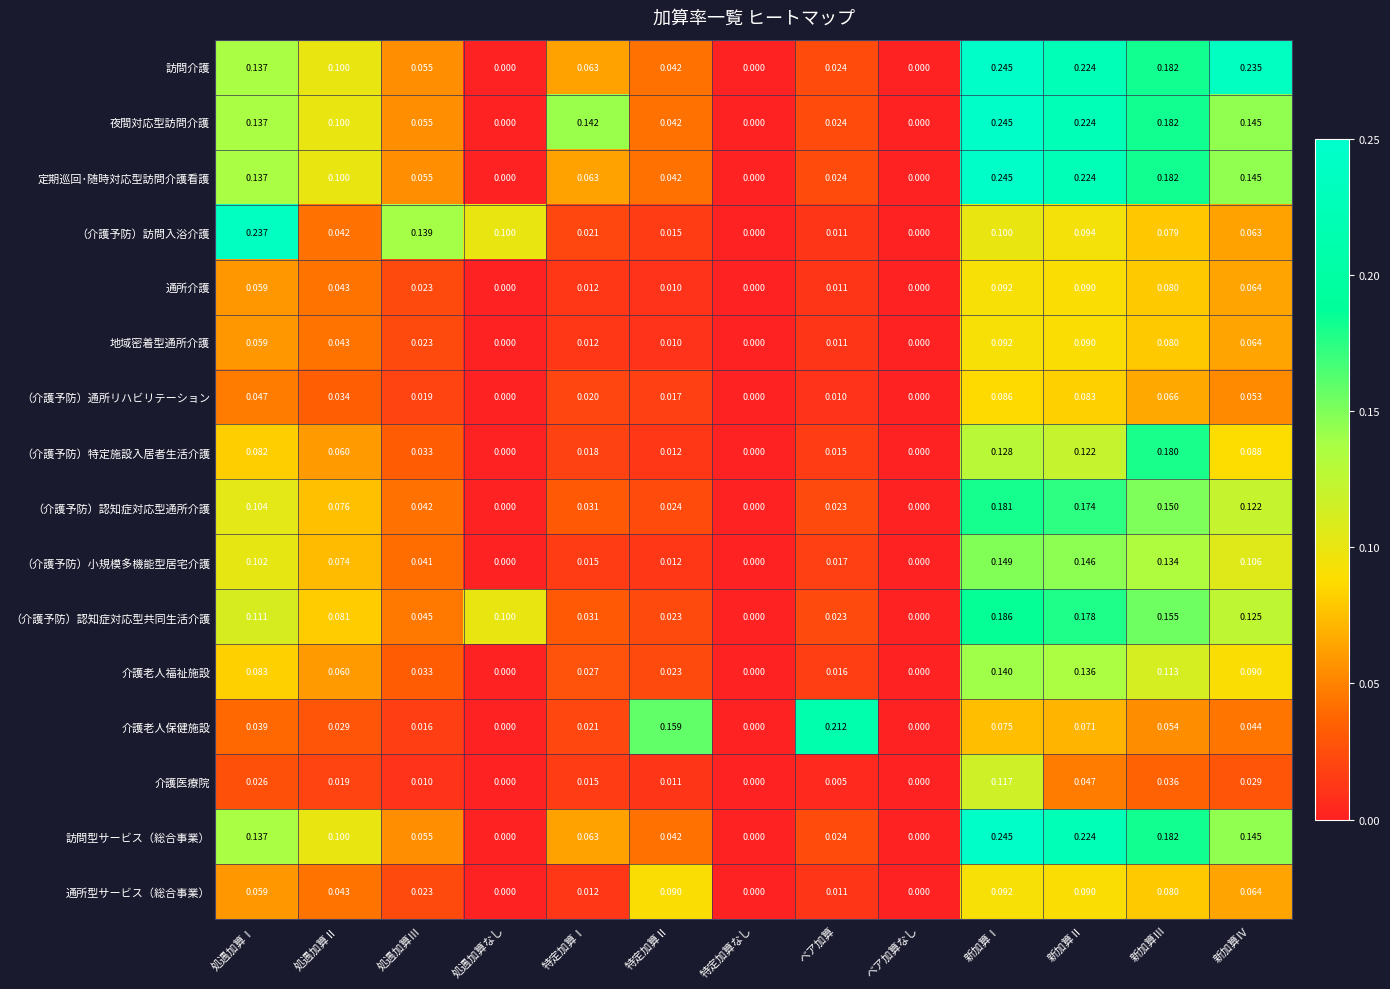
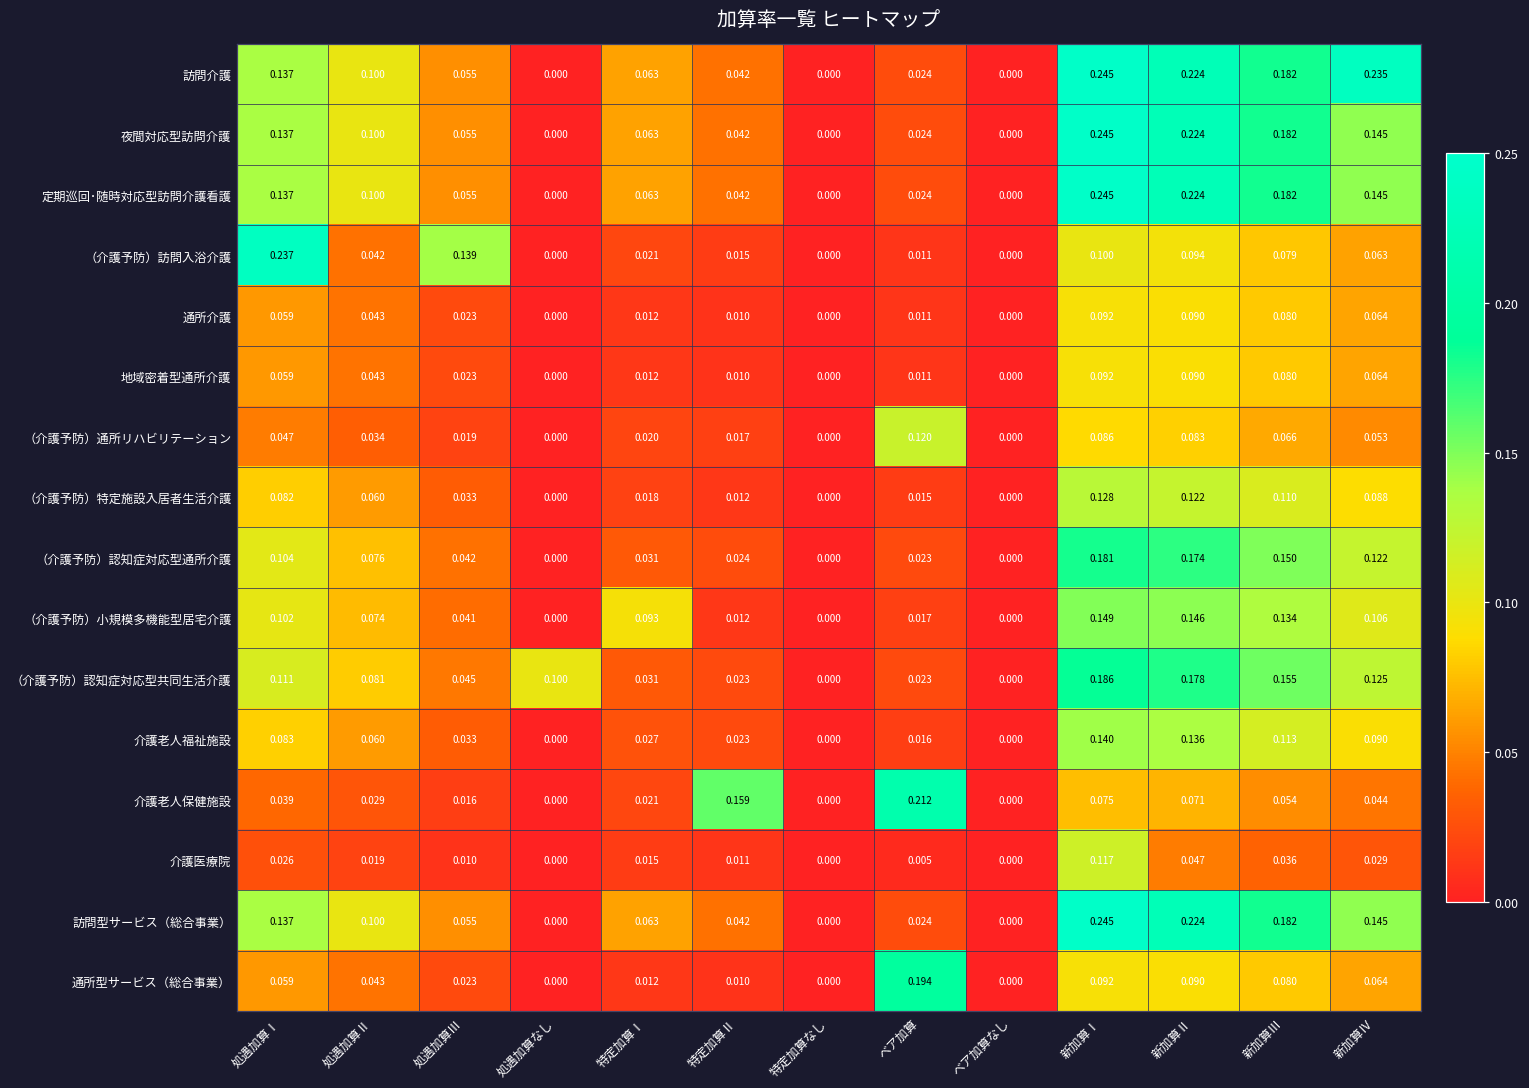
  {
    "夜間対応型訪問介護": {
      "処遇加算Ⅰ": 0.137,
      "処遇加算Ⅱ": 0.100,
      "処遇加算Ⅲ": 0.055,
      "処遇加算なし": 0.000,
-     "特定加算Ⅰ": 0.142,
+     "特定加算Ⅰ": 0.063,
      "特定加算Ⅱ": 0.042,
      "特定加算なし": 0.000,
      "ベア加算": 0.024,
      "ベア加算なし": 0.000,
      "新加算Ⅰ": 0.245,
      "新加算Ⅱ": 0.224,
      "新加算Ⅲ": 0.182,
      "新加算Ⅳ": 0.145
    },
    "（介護予防）訪問入浴介護": {
      "処遇加算Ⅰ": 0.237,
      "処遇加算Ⅱ": 0.042,
      "処遇加算Ⅲ": 0.139,
-     "処遇加算なし": 0.100,
+     "処遇加算なし": 0.000,
      "特定加算Ⅰ": 0.021,
      "特定加算Ⅱ": 0.015,
      "特定加算なし": 0.000,
      "ベア加算": 0.011,
      "ベア加算なし": 0.000,
      "新加算Ⅰ": 0.100,
      "新加算Ⅱ": 0.094,
      "新加算Ⅲ": 0.079,
      "新加算Ⅳ": 0.063
    },
    "（介護予防）通所リハビリテーション": {
      "処遇加算Ⅰ": 0.047,
      "処遇加算Ⅱ": 0.034,
      "処遇加算Ⅲ": 0.019,
      "処遇加算なし": 0.000,
      "特定加算Ⅰ": 0.020,
      "特定加算Ⅱ": 0.017,
      "特定加算なし": 0.000,
-     "ベア加算": 0.010,
+     "ベア加算": 0.120,
      "ベア加算なし": 0.000,
      "新加算Ⅰ": 0.086,
      "新加算Ⅱ": 0.083,
      "新加算Ⅲ": 0.066,
      "新加算Ⅳ": 0.053
    },
    "（介護予防）特定施設入居者生活介護": {
      "処遇加算Ⅰ": 0.082,
      "処遇加算Ⅱ": 0.060,
      "処遇加算Ⅲ": 0.033,
      "処遇加算なし": 0.000,
      "特定加算Ⅰ": 0.018,
      "特定加算Ⅱ": 0.012,
      "特定加算なし": 0.000,
      "ベア加算": 0.015,
      "ベア加算なし": 0.000,
      "新加算Ⅰ": 0.128,
      "新加算Ⅱ": 0.122,
-     "新加算Ⅲ": 0.180,
+     "新加算Ⅲ": 0.110,
      "新加算Ⅳ": 0.088
    },
    "（介護予防）小規模多機能型居宅介護": {
      "処遇加算Ⅰ": 0.102,
      "処遇加算Ⅱ": 0.074,
      "処遇加算Ⅲ": 0.041,
      "処遇加算なし": 0.000,
-     "特定加算Ⅰ": 0.015,
+     "特定加算Ⅰ": 0.093,
      "特定加算Ⅱ": 0.012,
      "特定加算なし": 0.000,
      "ベア加算": 0.017,
      "ベア加算なし": 0.000,
      "新加算Ⅰ": 0.149,
      "新加算Ⅱ": 0.146,
      "新加算Ⅲ": 0.134,
      "新加算Ⅳ": 0.106
    },
    "通所型サービス（総合事業）": {
      "処遇加算Ⅰ": 0.059,
      "処遇加算Ⅱ": 0.043,
      "処遇加算Ⅲ": 0.023,
      "処遇加算なし": 0.000,
      "特定加算Ⅰ": 0.012,
-     "特定加算Ⅱ": 0.090,
+     "特定加算Ⅱ": 0.010,
      "特定加算なし": 0.000,
-     "ベア加算": 0.011,
+     "ベア加算": 0.194,
      "ベア加算なし": 0.000,
      "新加算Ⅰ": 0.092,
      "新加算Ⅱ": 0.090,
      "新加算Ⅲ": 0.080,
      "新加算Ⅳ": 0.064
    }
  }
